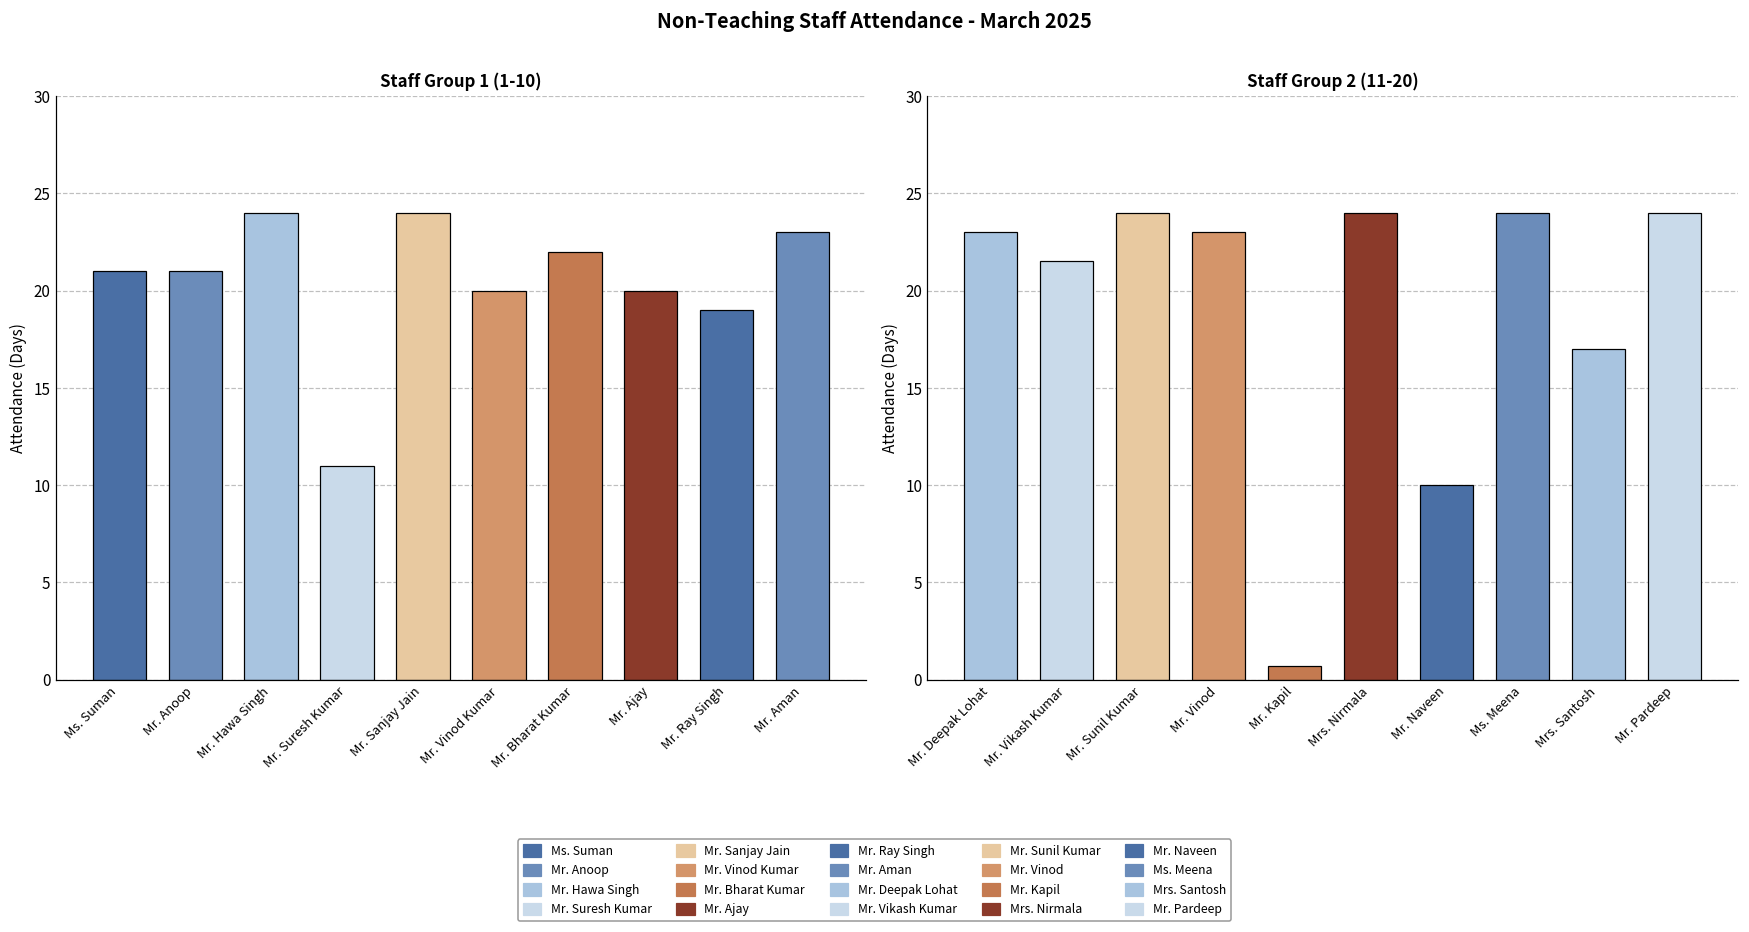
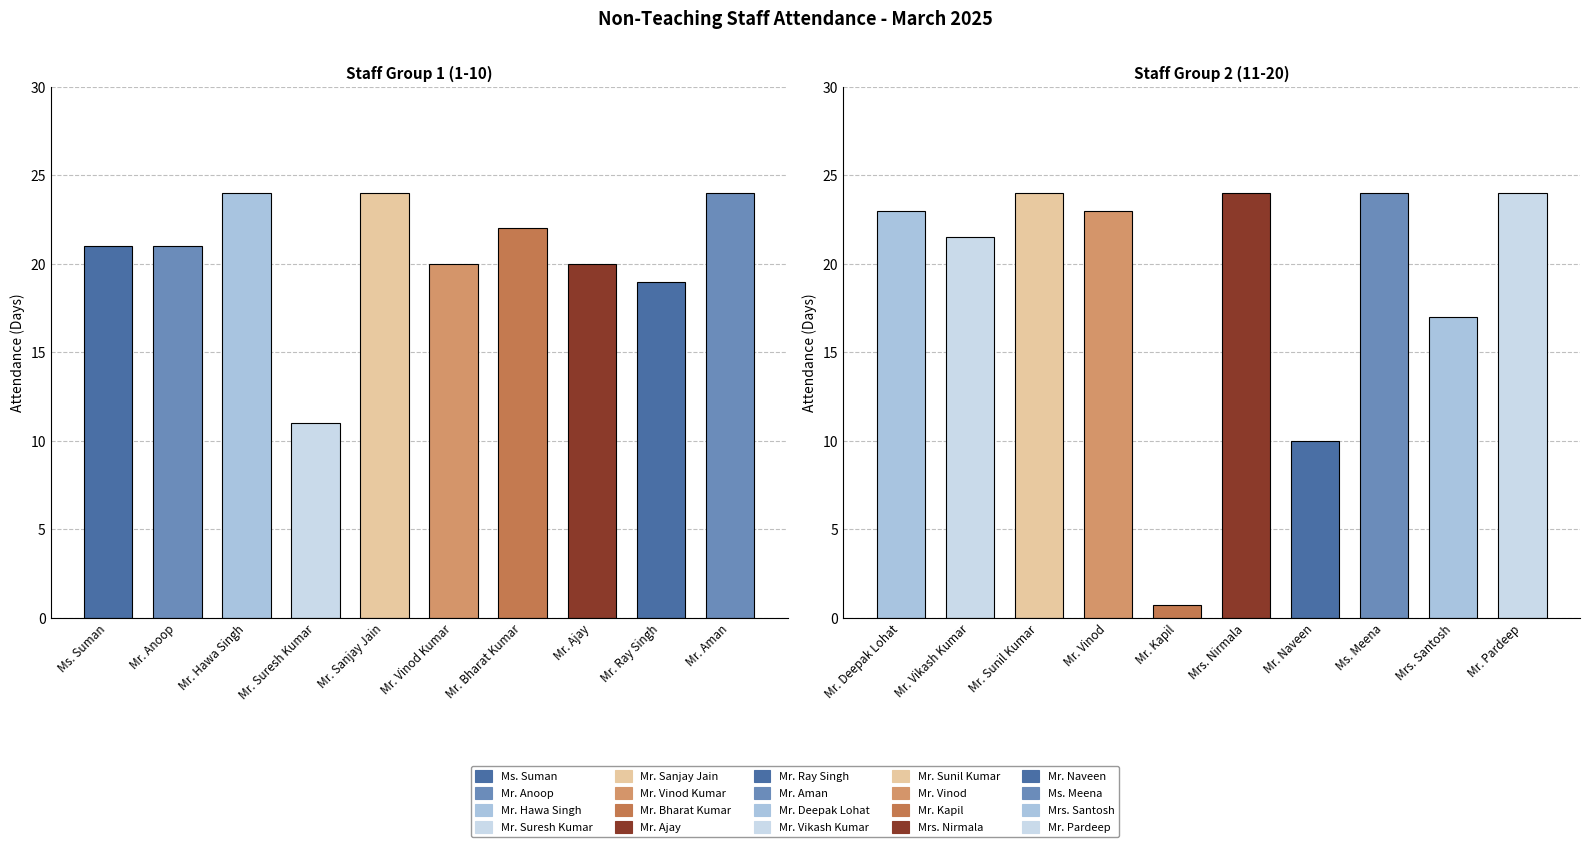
  {
    "Staff Group 1 (1-10)": {
      "Ms. Suman": 21,
      "Mr. Anoop": 21,
      "Mr. Hawa Singh": 24,
      "Mr. Suresh Kumar": 11,
      "Mr. Sanjay Jain": 24,
      "Mr. Vinod Kumar": 20,
      "Mr. Bharat Kumar": 22,
      "Mr. Ajay": 20,
      "Mr. Ray Singh": 19,
-     "Mr. Aman": 23
+     "Mr. Aman": 24
    },
    "Staff Group 2 (11-20)": {
      "Mr. Deepak Lohat": 23.0,
      "Mr. Vikash Kumar": 21.5,
      "Mr. Sunil Kumar": 24.0,
      "Mr. Vinod": 23.0,
      "Mr. Kapil": 0.7,
      "Mrs. Nirmala": 24.0,
      "Mr. Naveen": 10.0,
      "Ms. Meena": 24.0,
      "Mrs. Santosh": 17.0,
      "Mr. Pardeep": 24.0
    }
  }
